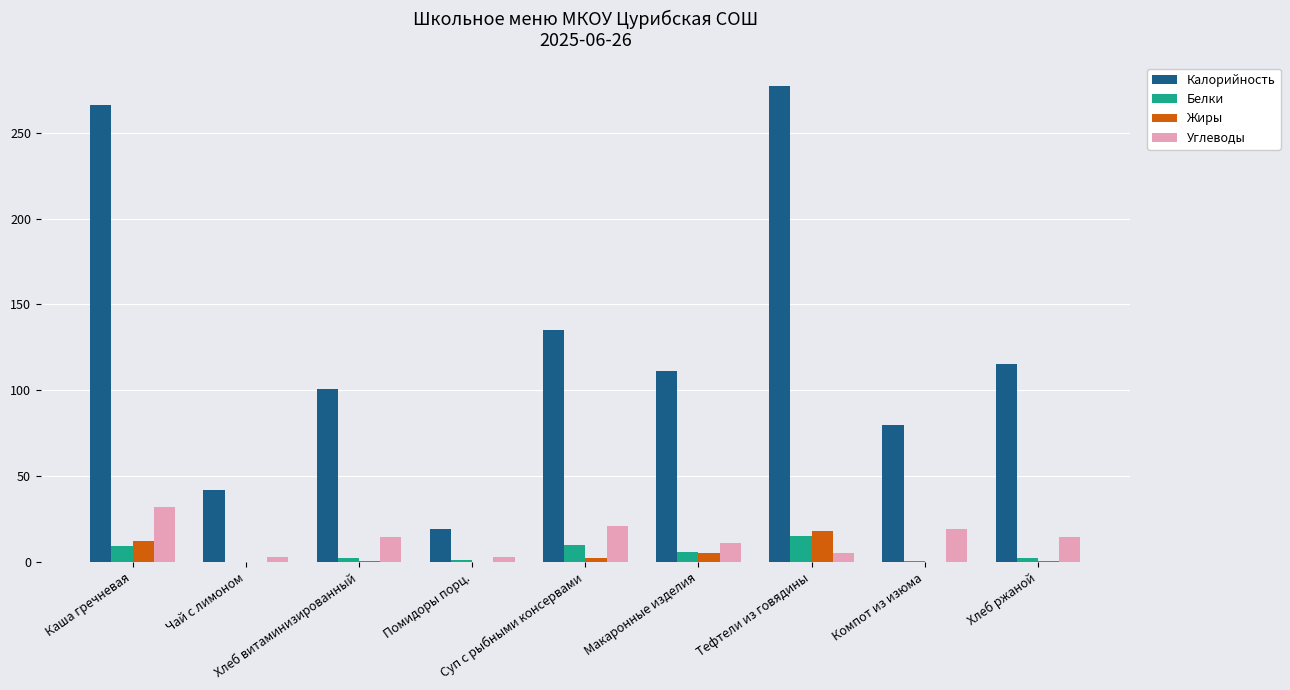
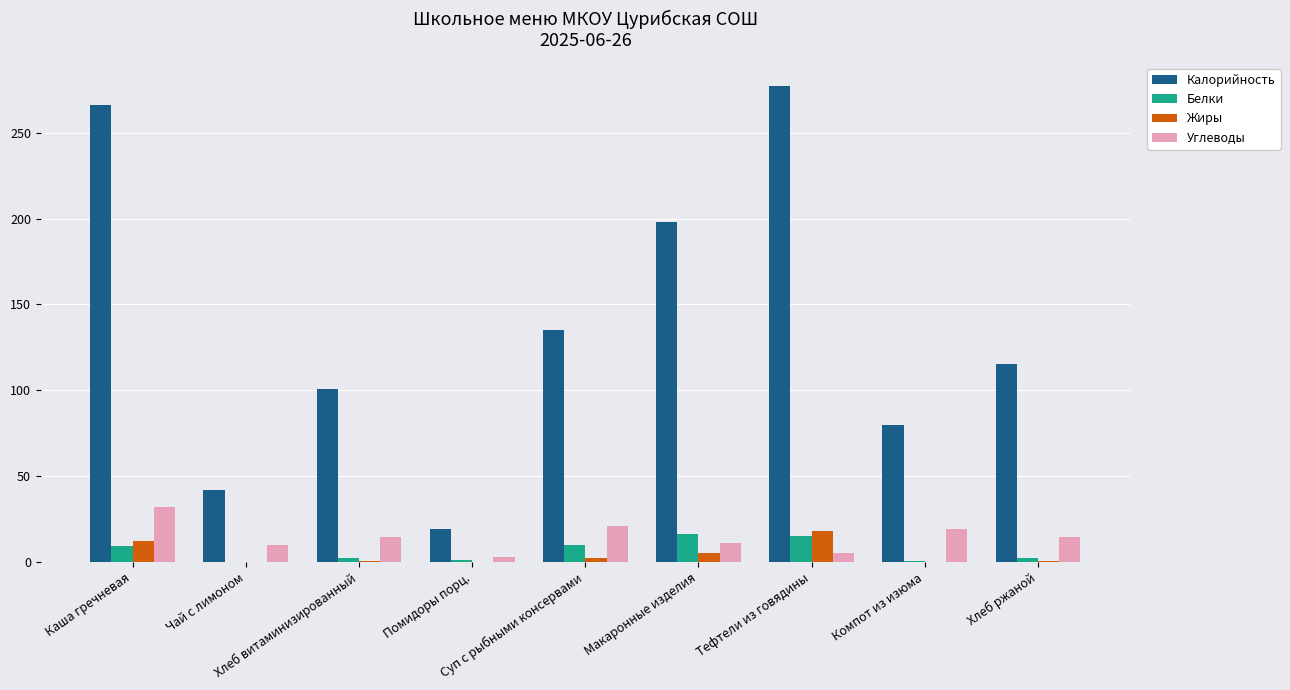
  {
    "Калорийность": {
      "Каша гречневая": 267,
      "Чай с лимоном": 42,
      "Хлеб витаминизированный": 101,
      "Помидоры порц.": 19,
      "Суп с рыбными консервами": 135,
-     "Макаронные изделия": 111,
+     "Макаронные изделия": 198,
      "Тефтели из говядины": 277,
      "Компот из изюма": 80,
      "Хлеб ржаной": 115
    },
    "Белки": {
      "Каша гречневая": 9,
      "Хлеб витаминизированный": 2,
      "Суп с рыбными консервами": 10,
-     "Макаронные изделия": 6,
+     "Макаронные изделия": 16,
      "Тефтели из говядины": 15,
      "Хлеб ржаной": 2
    },
    "Жиры": {
      "Каша гречневая": 12,
      "Чай с лимоном": 0,
      "Помидоры порц.": 0,
      "Суп с рыбными консервами": 2,
      "Макаронные изделия": 5,
      "Тефтели из говядины": 18,
      "Компот из изюма": 0
    },
    "Углеводы": {
      "Каша гречневая": 32,
-     "Чай с лимоном": 3,
+     "Чай с лимоном": 10,
      "Хлеб витаминизированный": 14,
      "Помидоры порц.": 3,
      "Суп с рыбными консервами": 21,
      "Макаронные изделия": 11,
      "Тефтели из говядины": 5,
      "Компот из изюма": 19,
      "Хлеб ржаной": 14
    }
  }
